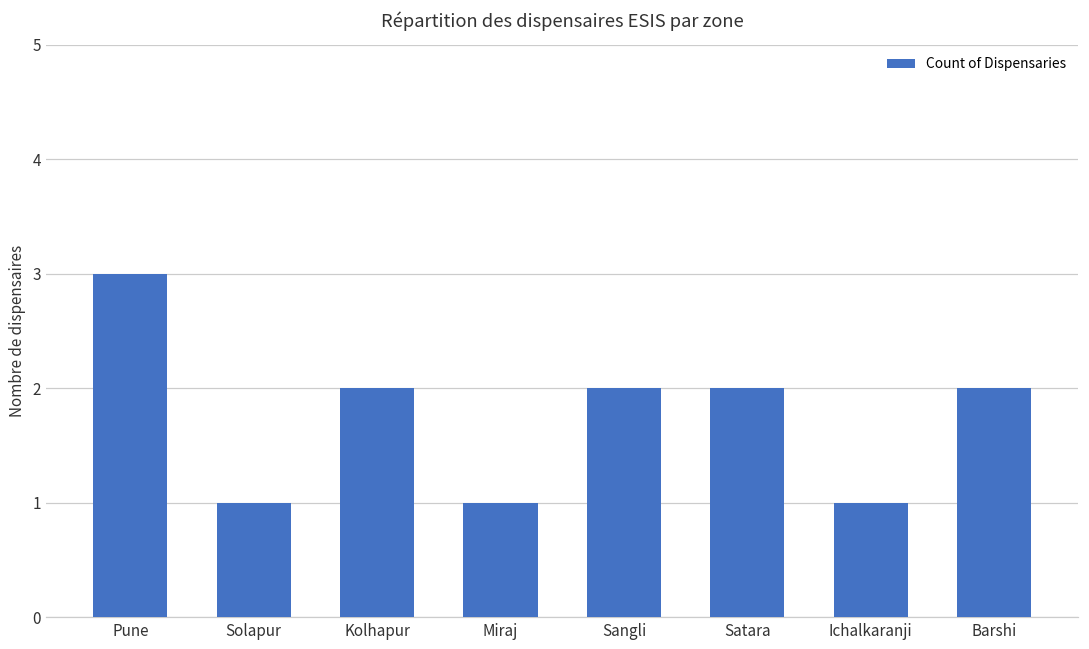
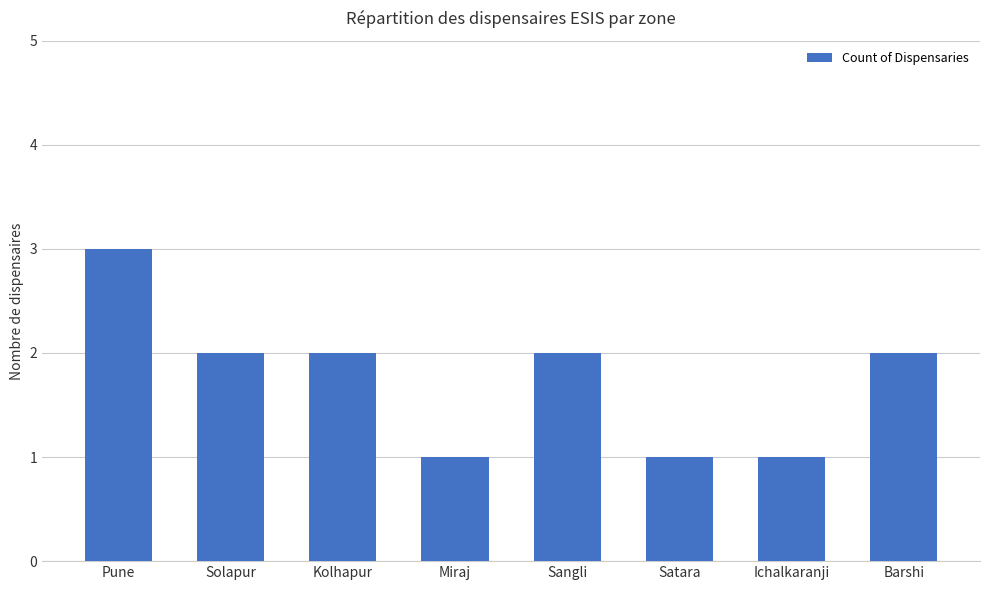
  {
    "Pune": 3,
-   "Solapur": 1,
+   "Solapur": 2,
    "Kolhapur": 2,
    "Miraj": 1,
    "Sangli": 2,
-   "Satara": 2,
+   "Satara": 1,
    "Ichalkaranji": 1,
    "Barshi": 2
  }
